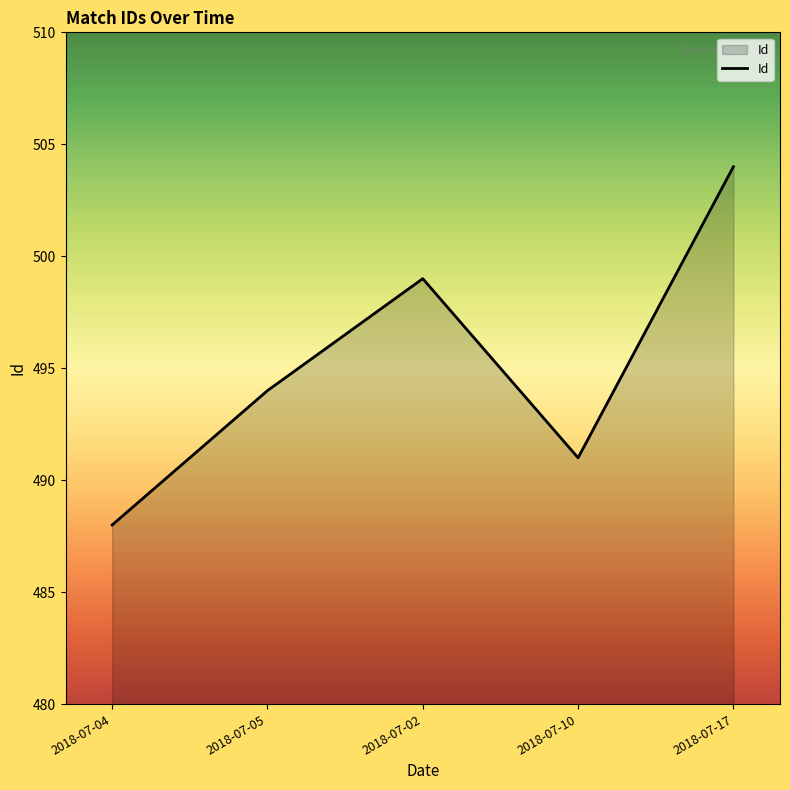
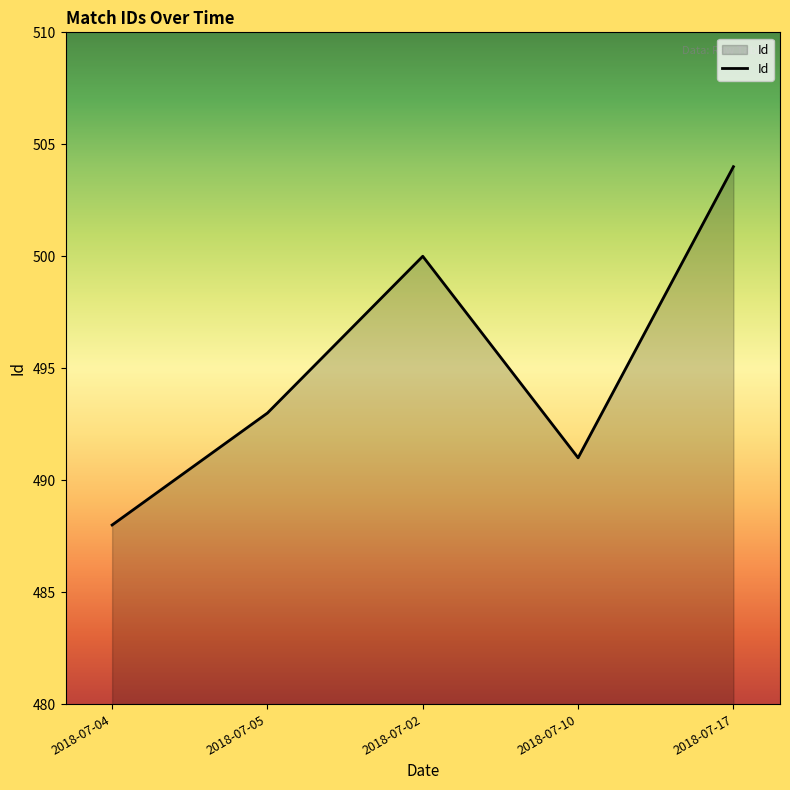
  {
    "2018-07-04": 488,
-   "2018-07-05": 494,
-   "2018-07-02": 499,
+   "2018-07-05": 493,
+   "2018-07-02": 500,
    "2018-07-10": 491,
    "2018-07-17": 504
  }
